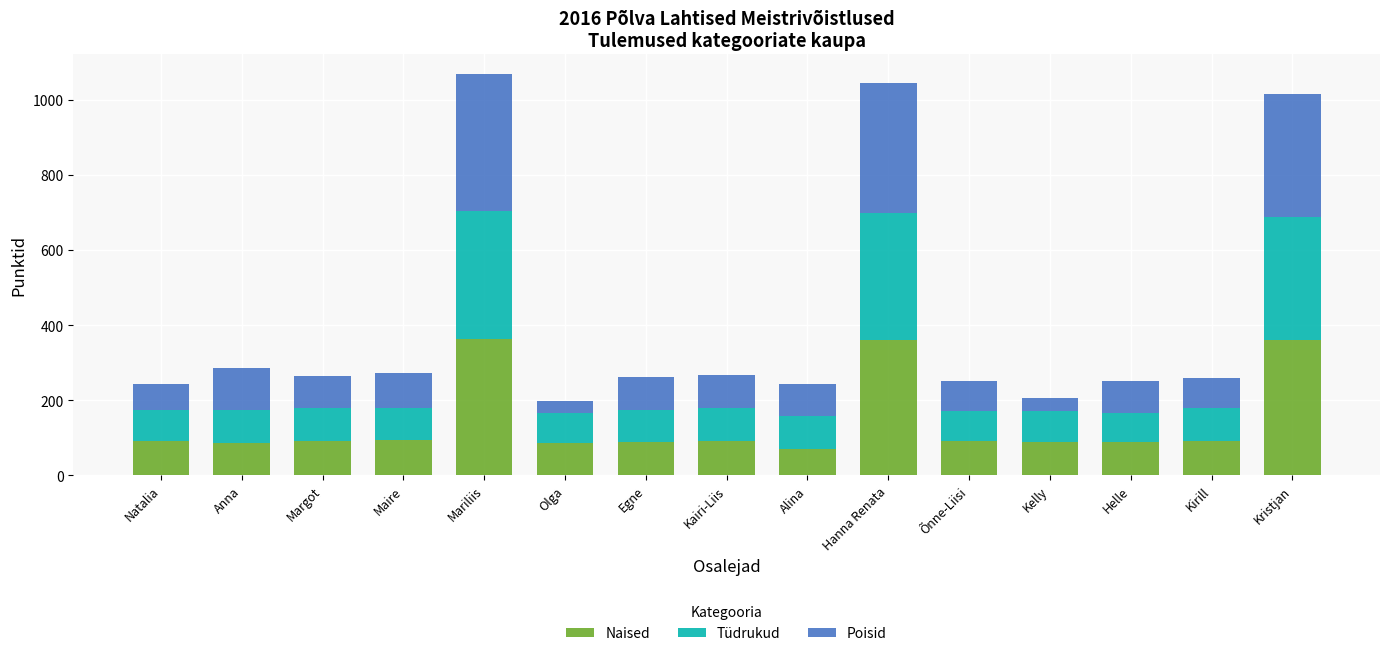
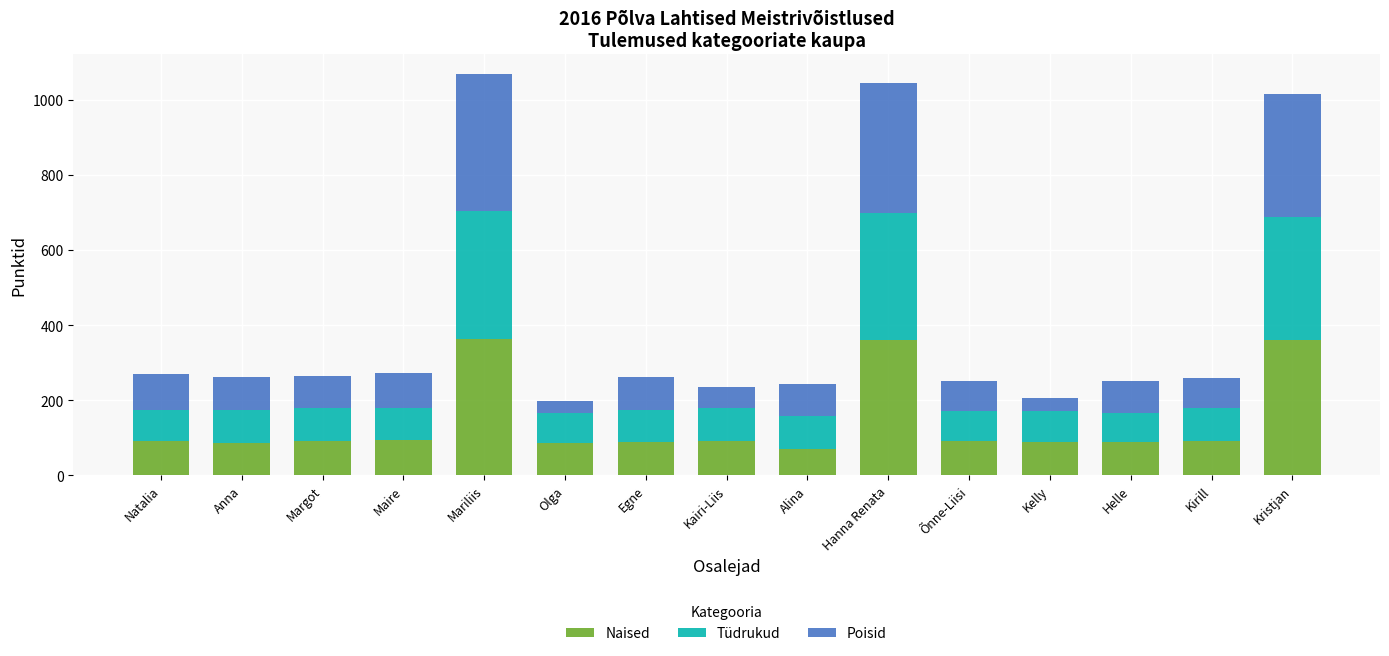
  {
    "Naised": {
      "Natalia": 90,
      "Anna": 90,
      "Margot": 90,
      "Maire": 90,
      "Mariliis": 360,
      "Olga": 90,
      "Egne": 90,
      "Kairi-Liis": 90,
      "Alina": 70,
      "Hanna Renata": 360,
      "Õnne-Liisi": 90,
      "Kelly": 90,
      "Helle": 90,
      "Kirill": 90,
      "Kristjan": 360
    },
    "Tüdrukud": {
      "Natalia": 90,
      "Anna": 90,
      "Margot": 90,
      "Maire": 90,
      "Mariliis": 340,
      "Olga": 80,
      "Egne": 90,
      "Kairi-Liis": 90,
      "Alina": 90,
      "Hanna Renata": 340,
      "Õnne-Liisi": 80,
      "Kelly": 80,
      "Helle": 80,
      "Kirill": 90,
      "Kristjan": 330
    },
    "Poisid": {
-     "Natalia": 70,
-     "Anna": 110,
+     "Natalia": 90,
+     "Anna": 90,
      "Margot": 90,
      "Maire": 90,
      "Mariliis": 360,
      "Olga": 30,
      "Egne": 90,
-     "Kairi-Liis": 90,
+     "Kairi-Liis": 60,
      "Alina": 90,
      "Hanna Renata": 340,
      "Õnne-Liisi": 80,
      "Kelly": 40,
      "Helle": 80,
      "Kirill": 80,
      "Kristjan": 330
    }
  }
